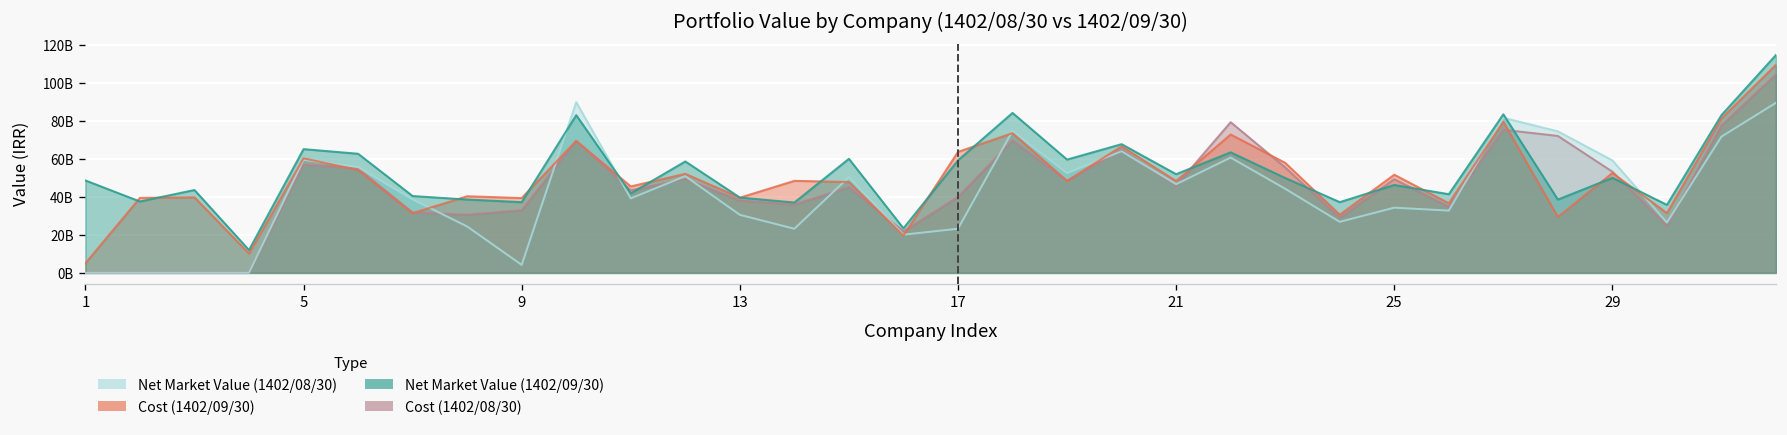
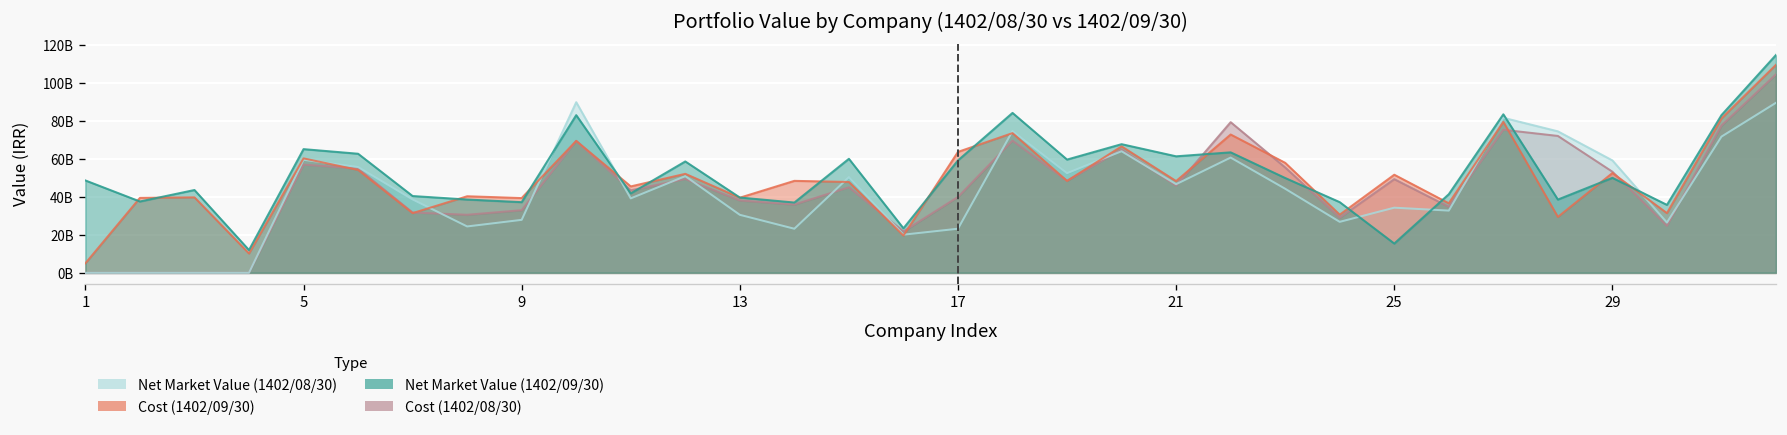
  {
    "Net Market Value (1402/08/30)": {
-     "9": 4000000000,
+     "9": 28000000000,
      "13": 31000000000,
      "17": 23000000000,
      "25": 34000000000,
      "29": 59000000000
    },
    "Net Market Value (1402/09/30)": {
      "1": 49000000000,
      "5": 65000000000,
      "9": 37000000000,
      "17": 59000000000,
-     "21": 52000000000,
-     "25": 46000000000,
+     "21": 61000000000,
+     "25": 15000000000,
      "29": 50000000000
    }
  }
